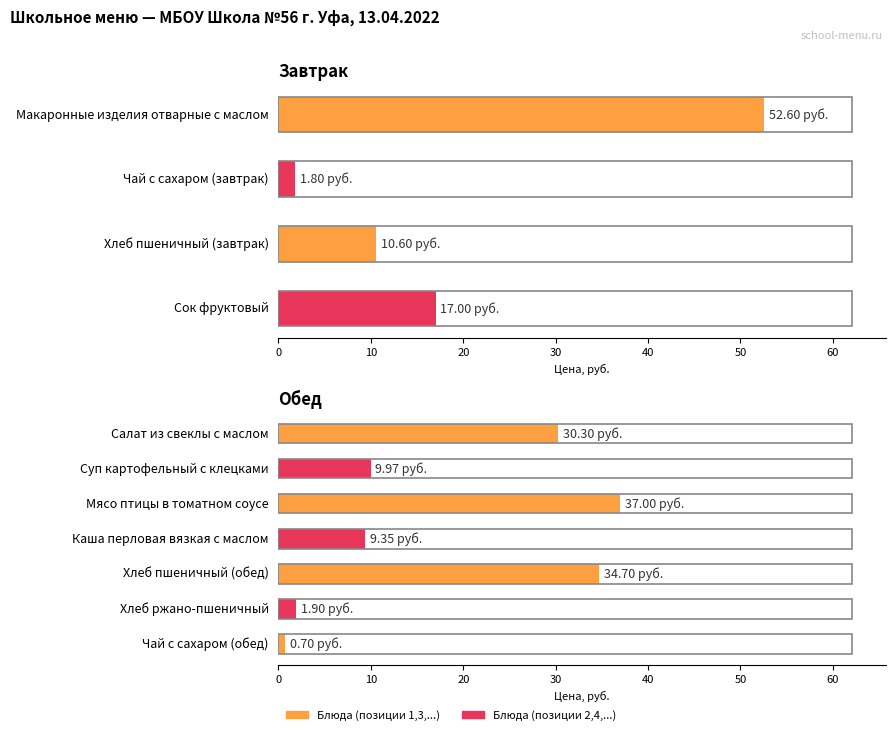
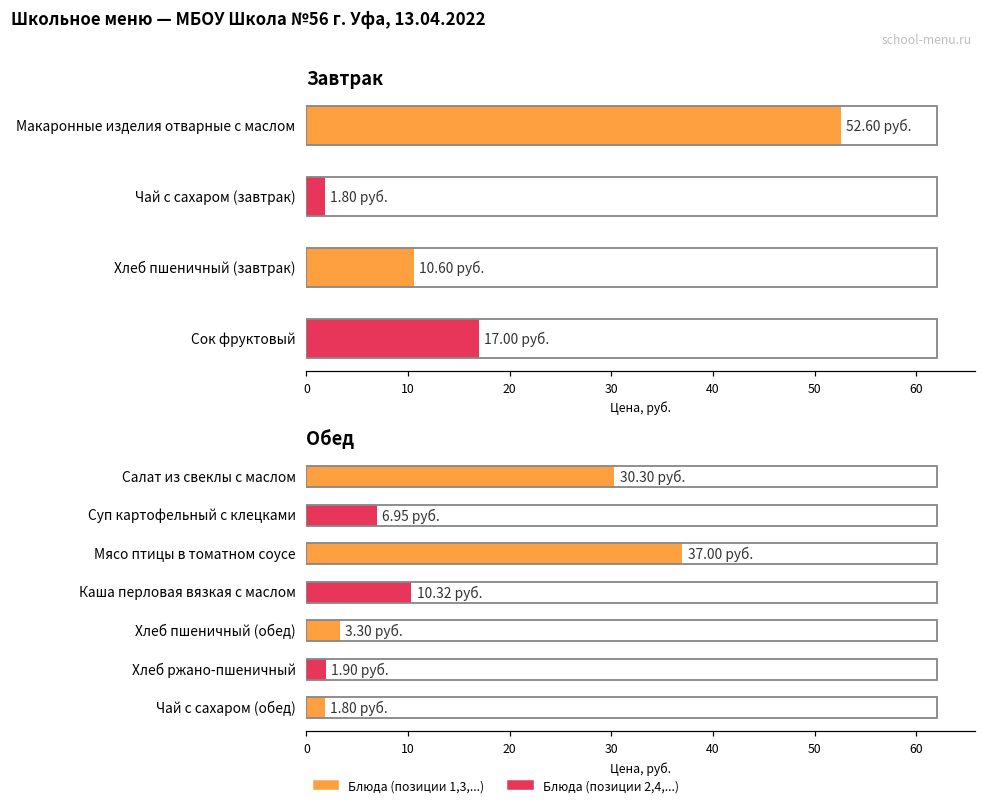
  {
    "Завтрак": {
      "Макаронные изделия отварные с маслом": 52.60,
      "Чай с сахаром (завтрак)": 1.80,
      "Хлеб пшеничный (завтрак)": 10.60,
      "Сок фруктовый": 17.00
    },
    "Обед": {
      "Салат из свеклы с маслом": 30.30,
-     "Суп картофельный с клецками": 9.97,
+     "Суп картофельный с клецками": 6.95,
      "Мясо птицы в томатном соусе": 37.00,
-     "Каша перловая вязкая с маслом": 9.35,
-     "Хлеб пшеничный (обед)": 34.70,
+     "Каша перловая вязкая с маслом": 10.32,
+     "Хлеб пшеничный (обед)": 3.30,
      "Хлеб ржано-пшеничный": 1.90,
-     "Чай с сахаром (обед)": 0.70
+     "Чай с сахаром (обед)": 1.80
    }
  }
